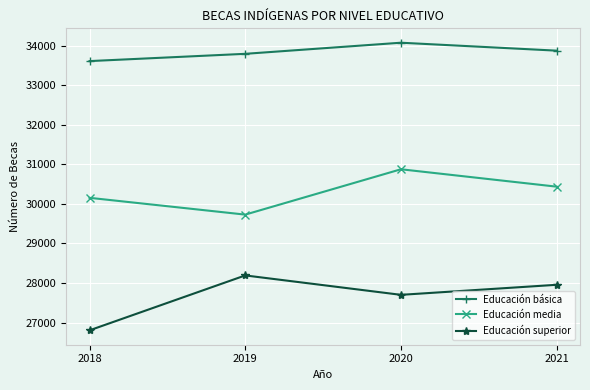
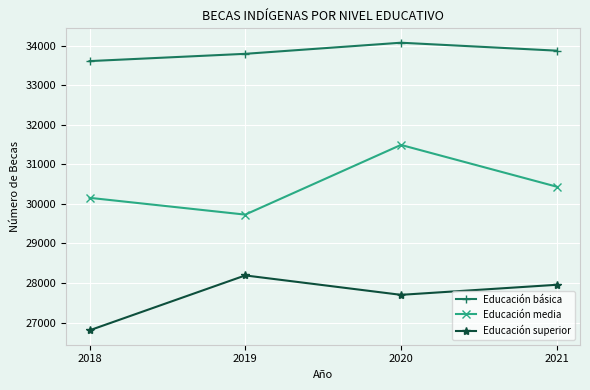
  {
    "Educación media": {
      "2018": 30200,
      "2019": 29700,
-     "2020": 30900,
+     "2020": 31500,
      "2021": 30400
    }
  }
